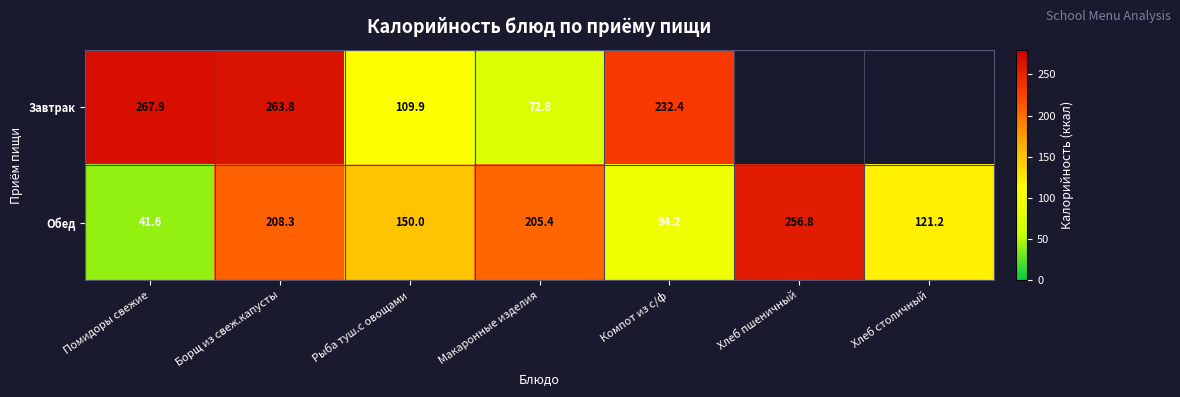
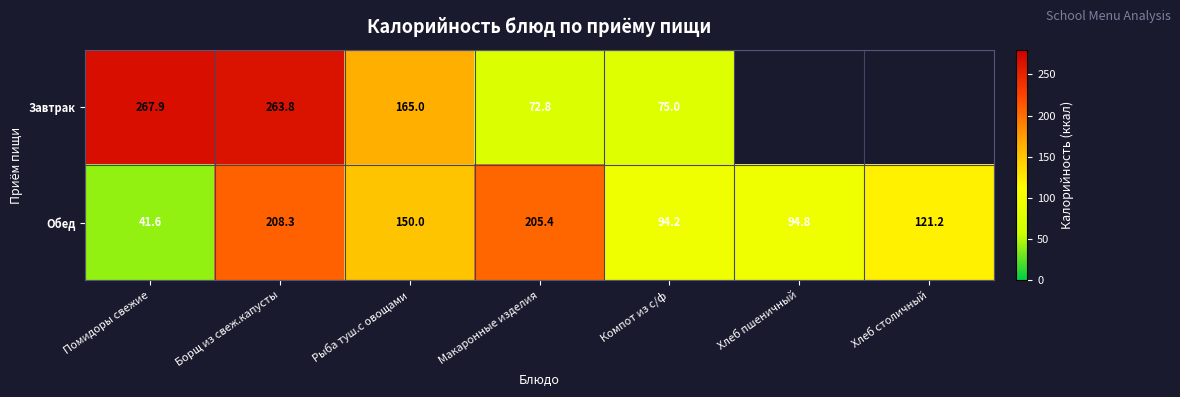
  {
    "Завтрак": {
      "Помидоры свежие": 267.9,
      "Борщ из свеж.капусты": 263.8,
-     "Рыба туш.с овощами": 109.9,
+     "Рыба туш.с овощами": 165.0,
      "Макаронные изделия": 72.8,
-     "Компот из с/ф": 232.4
+     "Компот из с/ф": 75.0
    },
    "Обед": {
      "Помидоры свежие": 41.6,
      "Борщ из свеж.капусты": 208.3,
      "Рыба туш.с овощами": 150.0,
      "Макаронные изделия": 205.4,
      "Компот из с/ф": 94.2,
-     "Хлеб пшеничный": 256.8,
+     "Хлеб пшеничный": 94.8,
      "Хлеб столичный": 121.2
    }
  }
